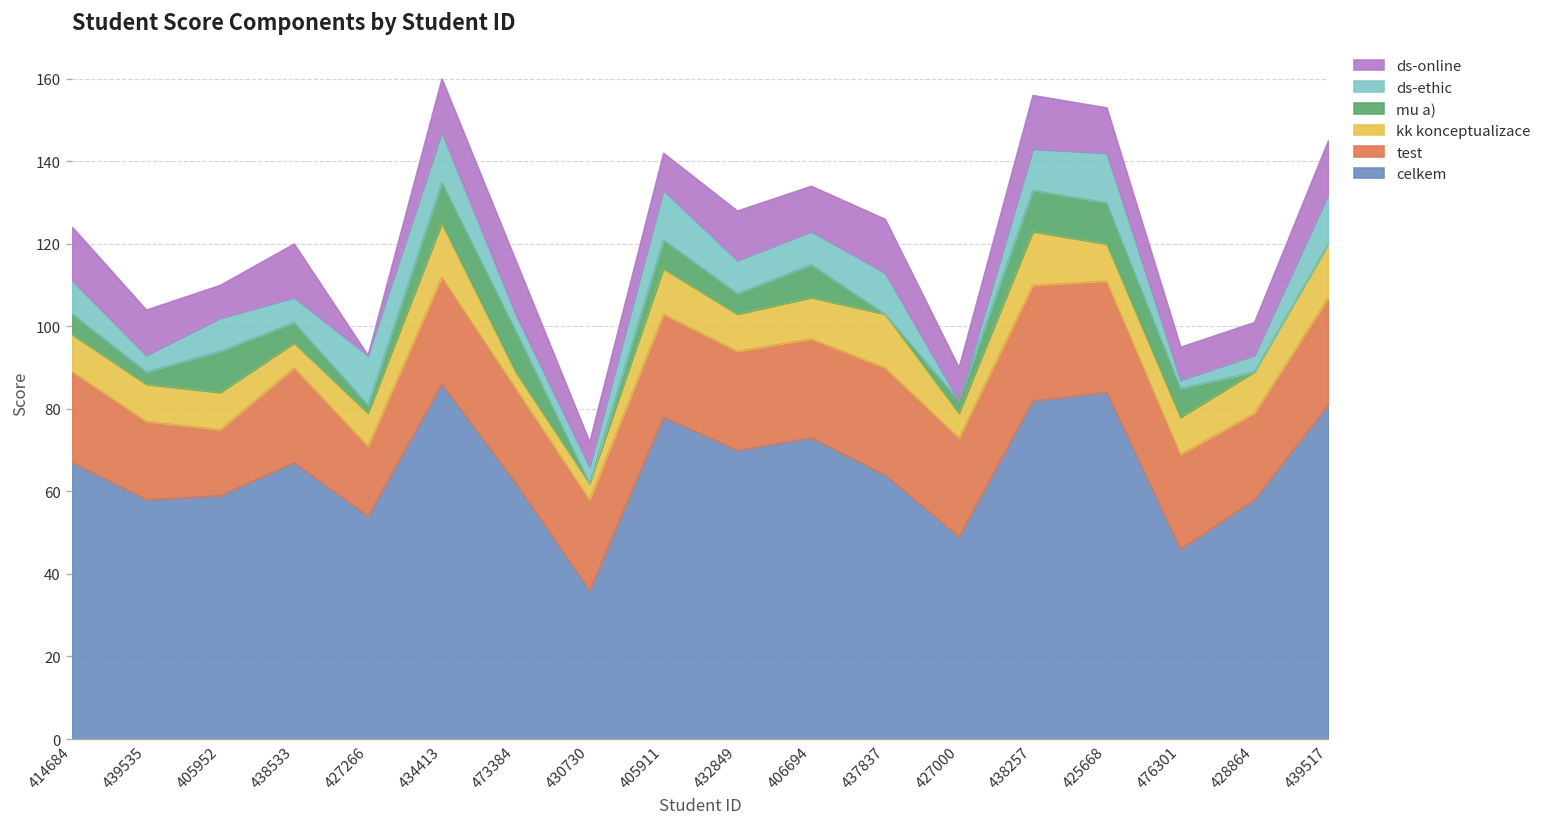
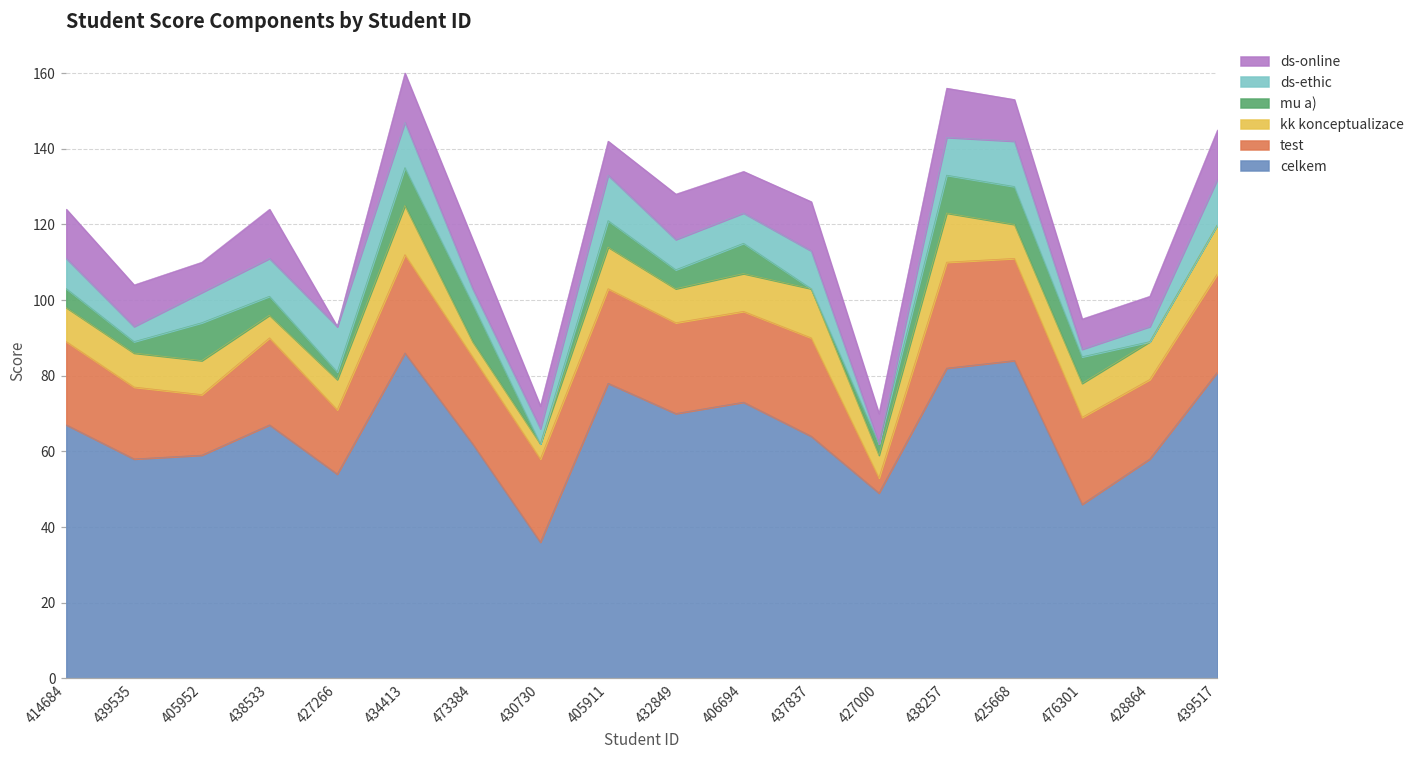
  {
    "celkem": {
      "414684": 67,
      "439535": 58,
      "405952": 59,
      "438533": 67,
      "427266": 54,
      "434413": 86,
      "473384": 62,
      "430730": 36,
      "405911": 78,
      "432849": 70,
      "406694": 73,
      "437837": 64,
      "427000": 49,
      "438257": 82,
      "425668": 84,
      "476301": 46,
      "428864": 58,
      "439517": 81
    },
    "test": {
      "414684": 22,
      "439535": 19,
      "405952": 16,
      "438533": 23,
      "427266": 17,
      "434413": 26,
      "473384": 23,
      "430730": 22,
      "405911": 25,
      "432849": 24,
      "406694": 24,
      "437837": 26,
-     "427000": 24,
+     "427000": 4,
      "438257": 28,
      "425668": 27,
      "476301": 23,
      "428864": 21,
      "439517": 26
    },
    "kk konceptualizace": {
      "414684": 9,
      "439535": 9,
      "405952": 9,
      "438533": 6,
      "427266": 8,
      "434413": 13,
      "473384": 4,
      "405911": 11,
      "432849": 9,
      "406694": 10,
      "427000": 6,
      "438257": 13,
      "425668": 9,
      "476301": 9
    },
    "mu a)": {
      "414684": 5,
      "439535": 3,
      "405952": 10,
      "438533": 5,
      "427266": 2,
      "434413": 10,
      "473384": 10,
      "405911": 7,
      "432849": 5,
      "406694": 8,
      "438257": 10,
      "425668": 10,
      "476301": 7
    },
    "ds-ethic": {
      "414684": 8,
      "439535": 4,
      "405952": 8,
-     "438533": 6,
+     "438533": 10,
      "434413": 12,
      "473384": 4,
      "430730": 4,
      "405911": 12,
      "432849": 8,
      "406694": 8,
      "437837": 10,
      "438257": 10,
      "425668": 12,
      "476301": 2,
      "428864": 4,
      "439517": 12
    },
    "ds-online": {
      "414684": 13,
      "439535": 11,
      "405952": 8,
      "438533": 13,
      "434413": 13,
      "473384": 13,
      "430730": 6,
      "405911": 9,
      "432849": 12,
      "406694": 11,
      "437837": 13,
      "427000": 8,
      "438257": 13,
      "425668": 11,
      "476301": 8,
      "428864": 8,
      "439517": 13
    }
  }
